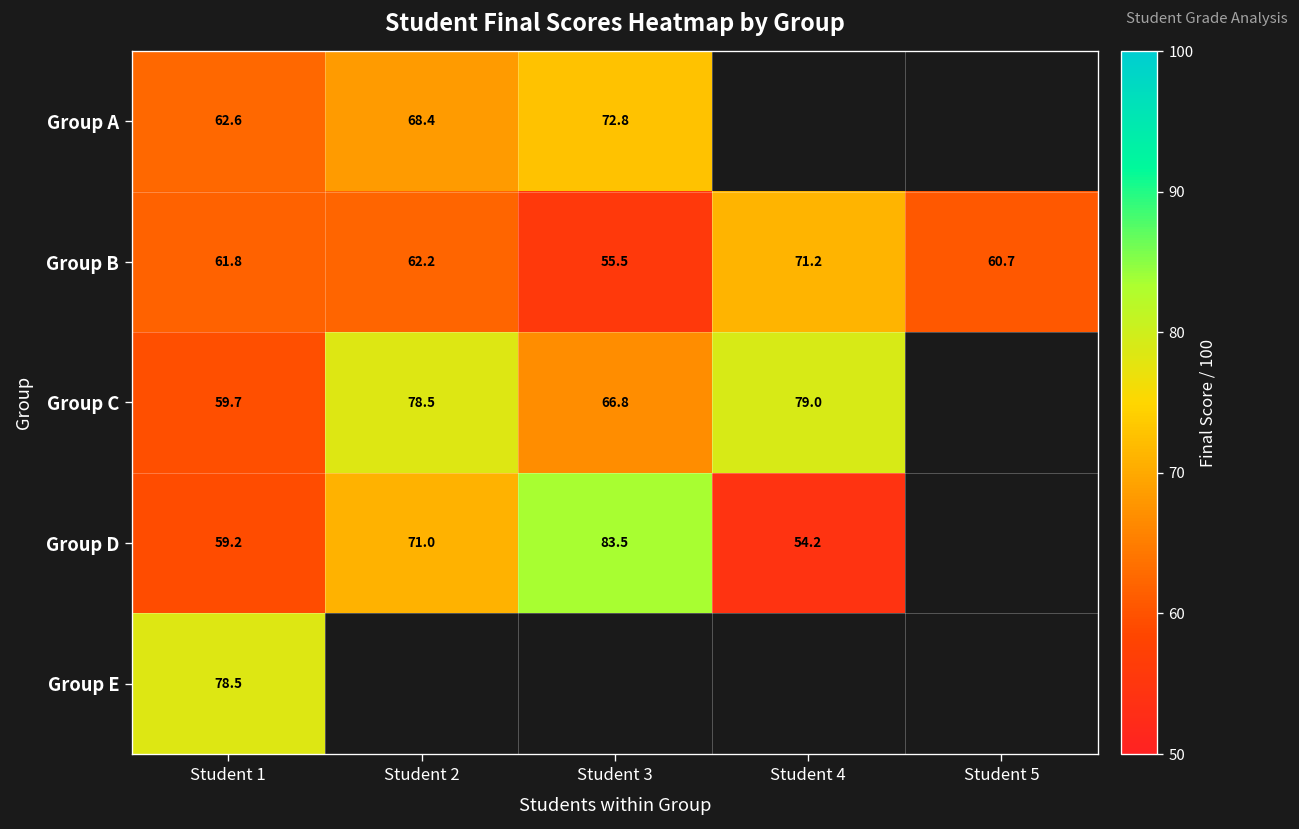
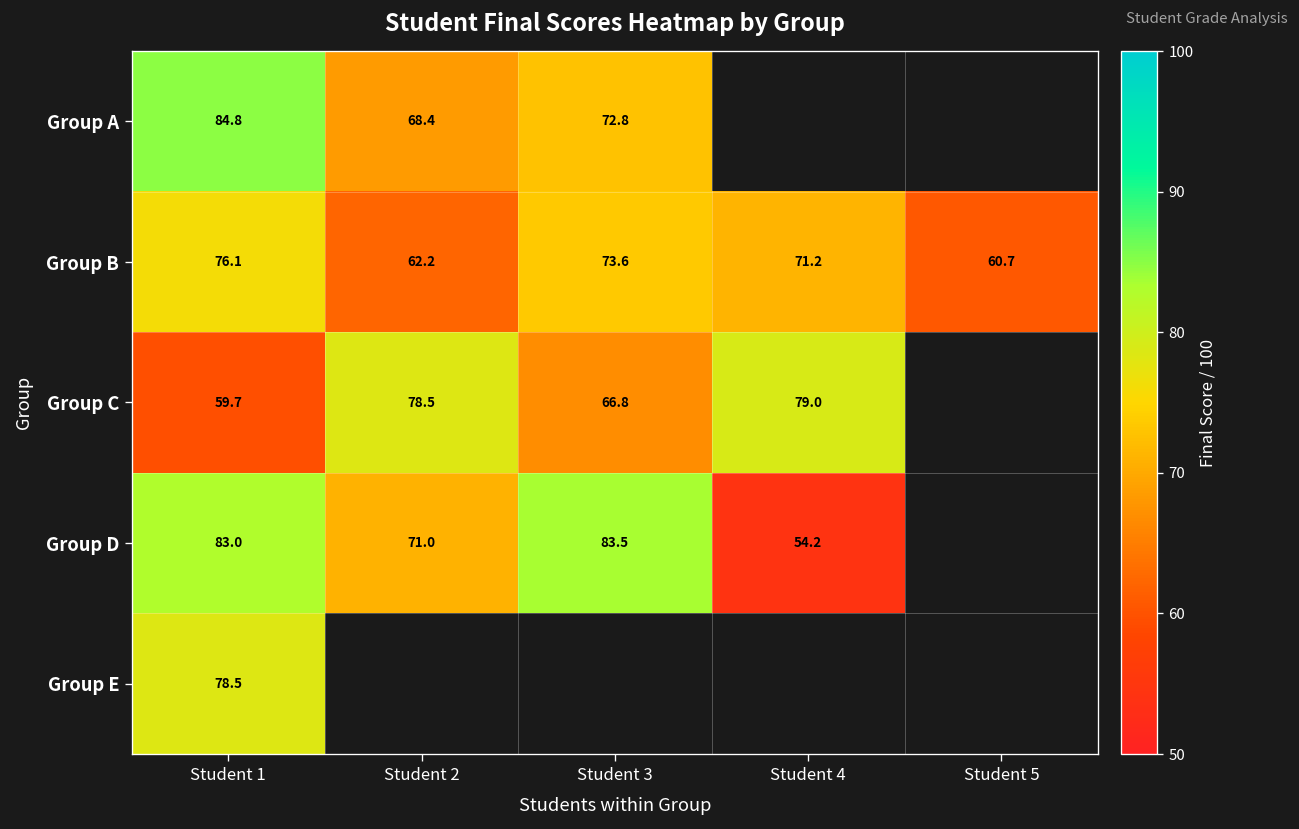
  {
    "Group A": {
-     "Student 1": 62.6,
+     "Student 1": 84.8,
      "Student 2": 68.4,
      "Student 3": 72.8
    },
    "Group B": {
-     "Student 1": 61.8,
+     "Student 1": 76.1,
      "Student 2": 62.2,
-     "Student 3": 55.5,
+     "Student 3": 73.6,
      "Student 4": 71.2,
      "Student 5": 60.7
    },
    "Group C": {
      "Student 1": 59.7,
      "Student 2": 78.5,
      "Student 3": 66.8,
      "Student 4": 79.0
    },
    "Group D": {
-     "Student 1": 59.2,
+     "Student 1": 83.0,
      "Student 2": 71.0,
      "Student 3": 83.5,
      "Student 4": 54.2
    },
    "Group E": {
      "Student 1": 78.5
    }
  }
